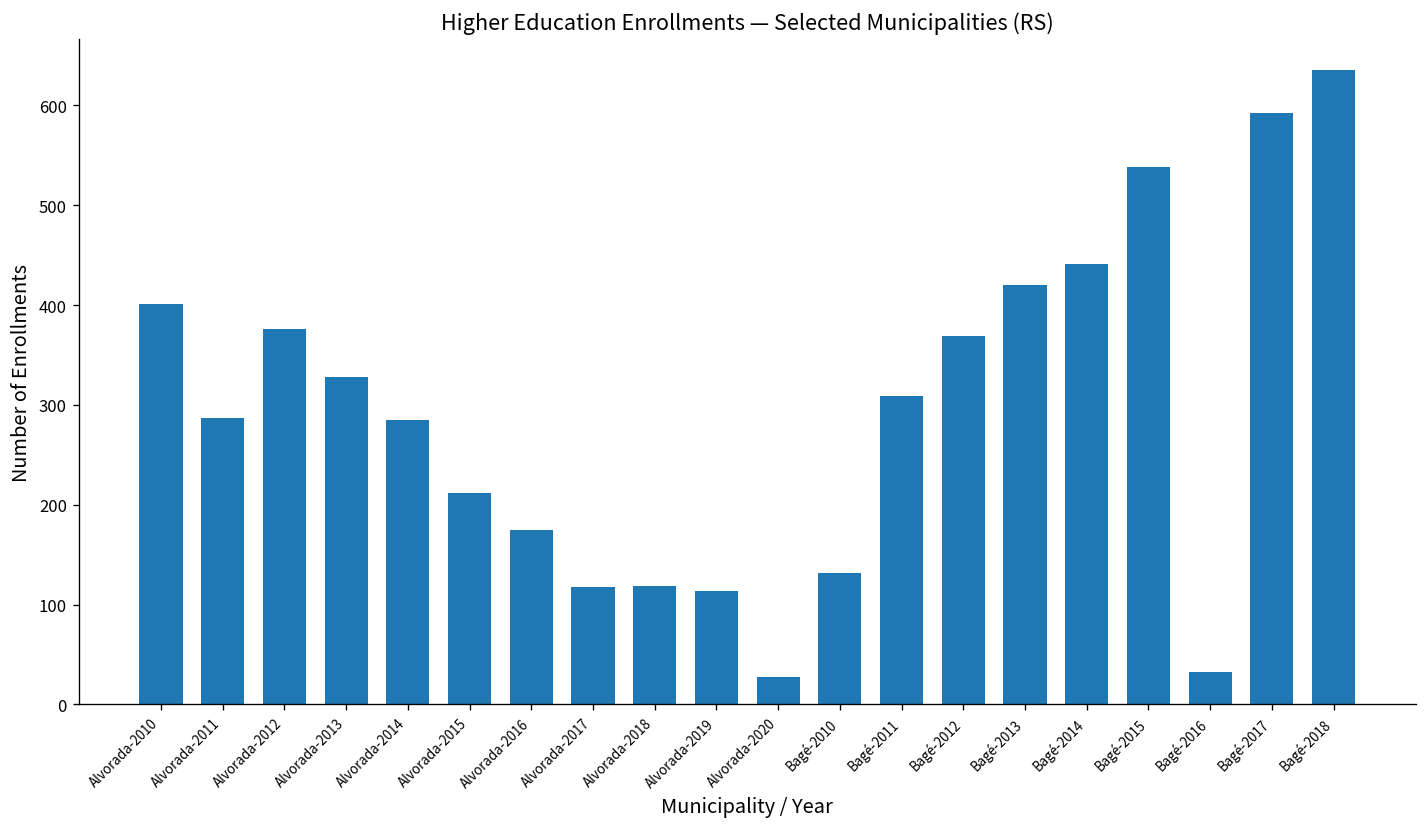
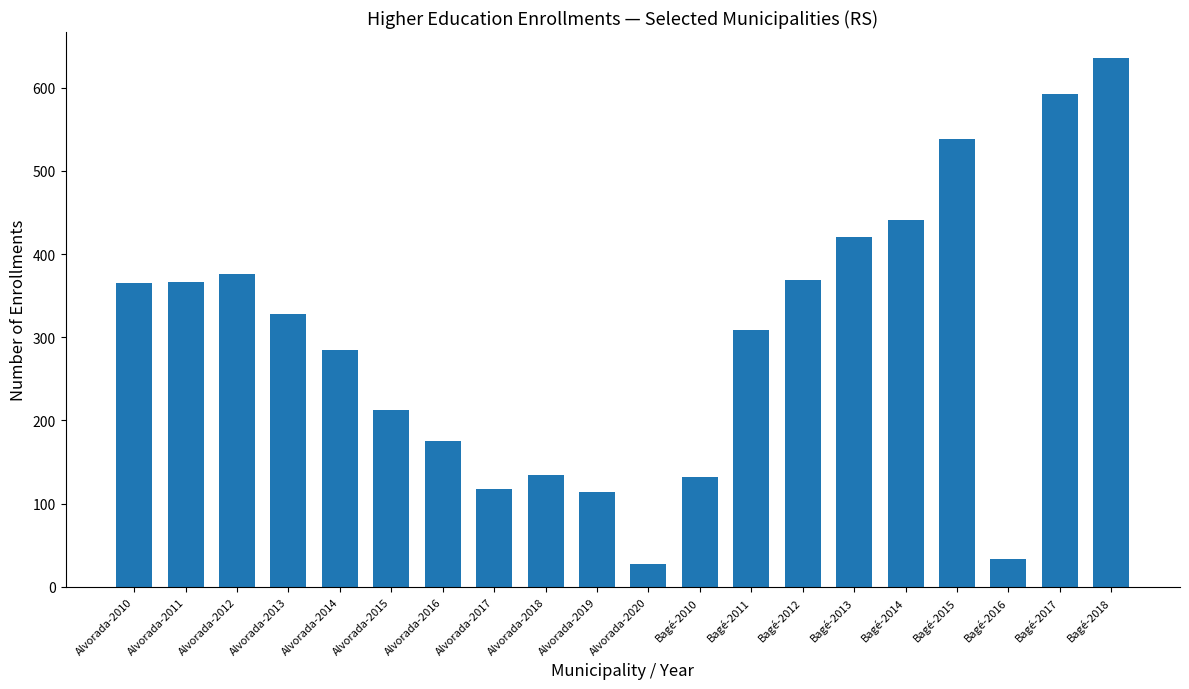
  {
-   "Alvorada-2010": 400,
-   "Alvorada-2011": 290,
+   "Alvorada-2010": 370,
+   "Alvorada-2011": 370,
    "Alvorada-2012": 380,
    "Alvorada-2013": 330,
    "Alvorada-2014": 290,
    "Alvorada-2015": 210,
    "Alvorada-2016": 180,
    "Alvorada-2017": 120,
-   "Alvorada-2018": 120,
+   "Alvorada-2018": 130,
    "Alvorada-2019": 110,
    "Alvorada-2020": 30,
    "Bagé-2010": 130,
    "Bagé-2011": 310,
    "Bagé-2012": 370,
    "Bagé-2013": 420,
    "Bagé-2014": 440,
    "Bagé-2015": 540,
    "Bagé-2016": 30,
    "Bagé-2017": 590,
    "Bagé-2018": 640
  }
